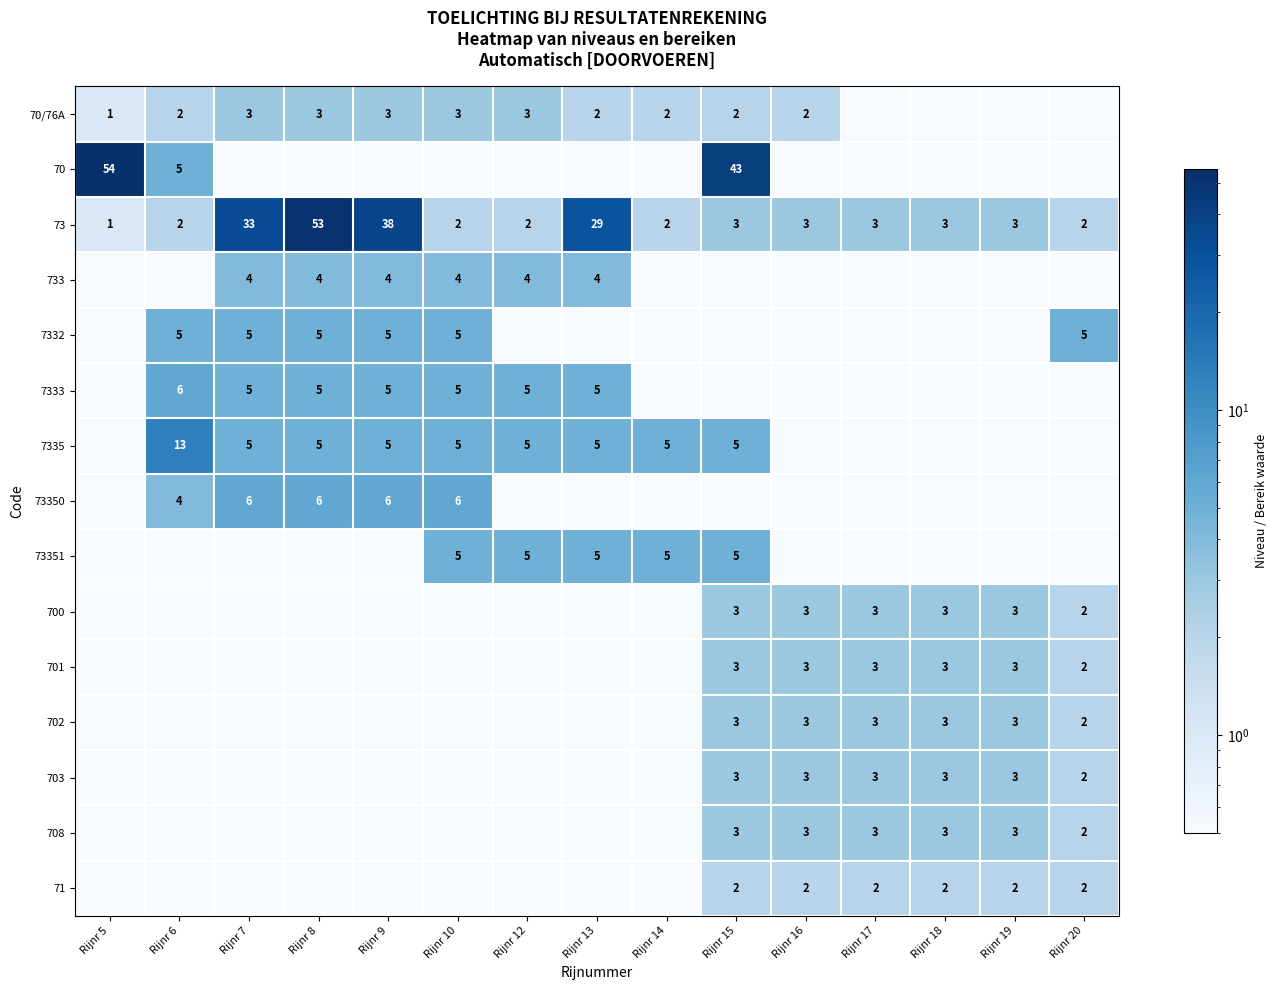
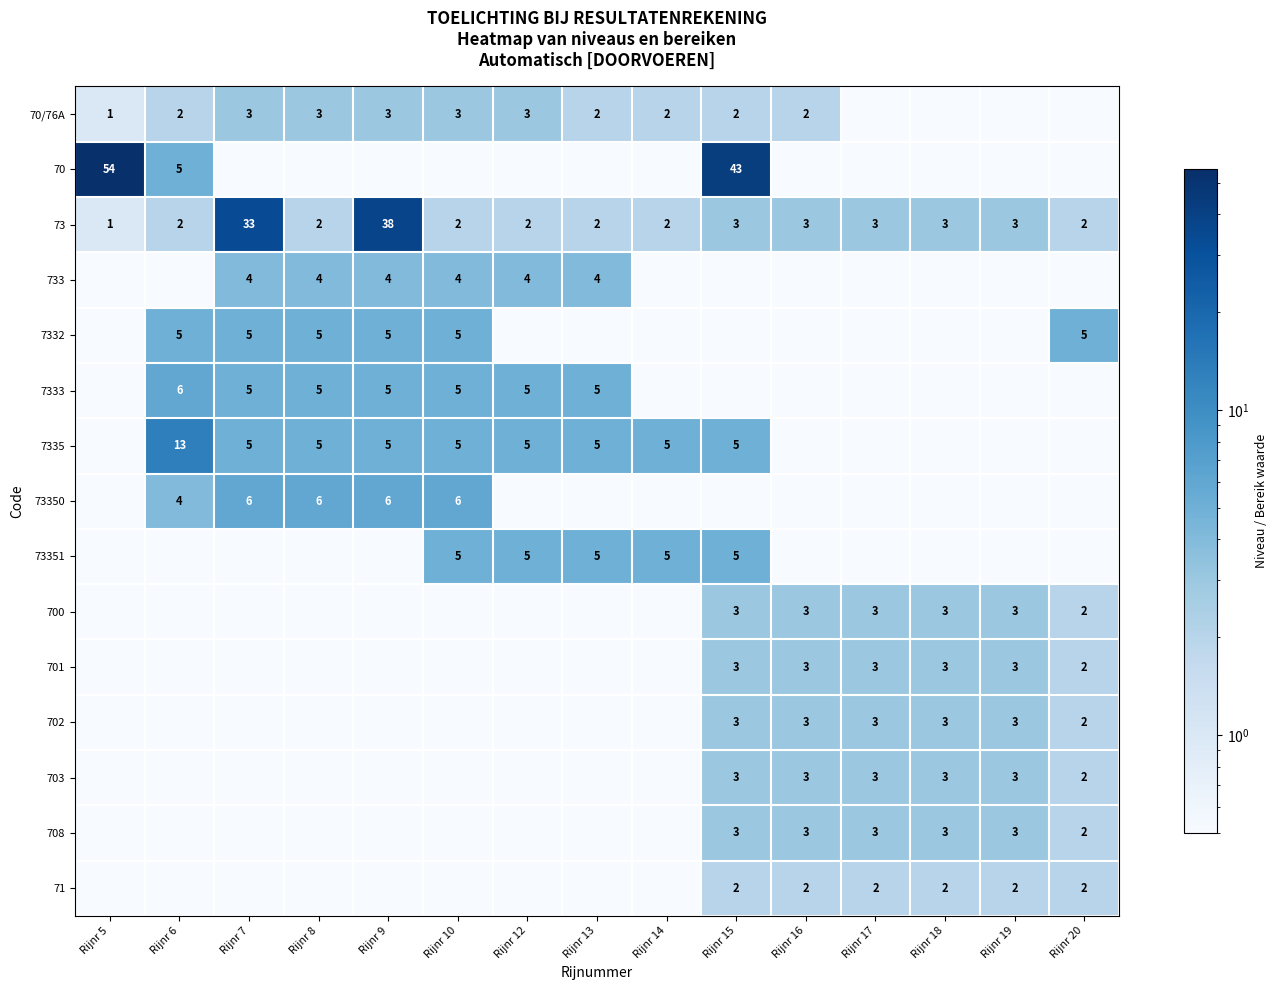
  {
    "70/76A": {
      "Rijnr 5": 1,
      "Rijnr 6": 2,
      "Rijnr 7": 3,
      "Rijnr 8": 3,
      "Rijnr 9": 3,
      "Rijnr 10": 3,
      "Rijnr 12": 3,
      "Rijnr 13": 2,
      "Rijnr 14": 2,
      "Rijnr 15": 2,
      "Rijnr 16": 2
    },
    "70": {
      "Rijnr 5": 54,
      "Rijnr 6": 5,
      "Rijnr 15": 43
    },
    "73": {
      "Rijnr 5": 1,
      "Rijnr 6": 2,
      "Rijnr 7": 33,
-     "Rijnr 8": 53,
+     "Rijnr 8": 2,
      "Rijnr 9": 38,
      "Rijnr 10": 2,
      "Rijnr 12": 2,
-     "Rijnr 13": 29,
+     "Rijnr 13": 2,
      "Rijnr 14": 2,
      "Rijnr 15": 3,
      "Rijnr 16": 3,
      "Rijnr 17": 3,
      "Rijnr 18": 3,
      "Rijnr 19": 3,
      "Rijnr 20": 2
    },
    "733": {
      "Rijnr 7": 4,
      "Rijnr 8": 4,
      "Rijnr 9": 4,
      "Rijnr 10": 4,
      "Rijnr 12": 4,
      "Rijnr 13": 4
    },
    "7332": {
      "Rijnr 6": 5,
      "Rijnr 7": 5,
      "Rijnr 8": 5,
      "Rijnr 9": 5,
      "Rijnr 10": 5,
      "Rijnr 20": 5
    },
    "7333": {
      "Rijnr 6": 6,
      "Rijnr 7": 5,
      "Rijnr 8": 5,
      "Rijnr 9": 5,
      "Rijnr 10": 5,
      "Rijnr 12": 5,
      "Rijnr 13": 5
    },
    "7335": {
      "Rijnr 6": 13,
      "Rijnr 7": 5,
      "Rijnr 8": 5,
      "Rijnr 9": 5,
      "Rijnr 10": 5,
      "Rijnr 12": 5,
      "Rijnr 13": 5,
      "Rijnr 14": 5,
      "Rijnr 15": 5
    },
    "73350": {
      "Rijnr 6": 4,
      "Rijnr 7": 6,
      "Rijnr 8": 6,
      "Rijnr 9": 6,
      "Rijnr 10": 6
    },
    "73351": {
      "Rijnr 10": 5,
      "Rijnr 12": 5,
      "Rijnr 13": 5,
      "Rijnr 14": 5,
      "Rijnr 15": 5
    },
    "700": {
      "Rijnr 15": 3,
      "Rijnr 16": 3,
      "Rijnr 17": 3,
      "Rijnr 18": 3,
      "Rijnr 19": 3,
      "Rijnr 20": 2
    },
    "701": {
      "Rijnr 15": 3,
      "Rijnr 16": 3,
      "Rijnr 17": 3,
      "Rijnr 18": 3,
      "Rijnr 19": 3,
      "Rijnr 20": 2
    },
    "702": {
      "Rijnr 15": 3,
      "Rijnr 16": 3,
      "Rijnr 17": 3,
      "Rijnr 18": 3,
      "Rijnr 19": 3,
      "Rijnr 20": 2
    },
    "703": {
      "Rijnr 15": 3,
      "Rijnr 16": 3,
      "Rijnr 17": 3,
      "Rijnr 18": 3,
      "Rijnr 19": 3,
      "Rijnr 20": 2
    },
    "708": {
      "Rijnr 15": 3,
      "Rijnr 16": 3,
      "Rijnr 17": 3,
      "Rijnr 18": 3,
      "Rijnr 19": 3,
      "Rijnr 20": 2
    },
    "71": {
      "Rijnr 15": 2,
      "Rijnr 16": 2,
      "Rijnr 17": 2,
      "Rijnr 18": 2,
      "Rijnr 19": 2,
      "Rijnr 20": 2
    }
  }
